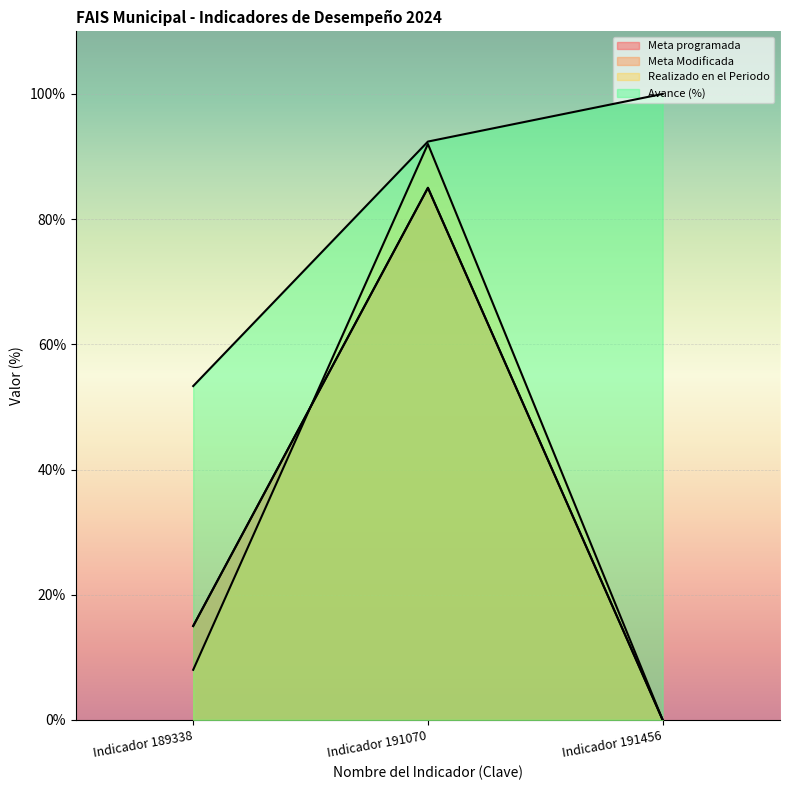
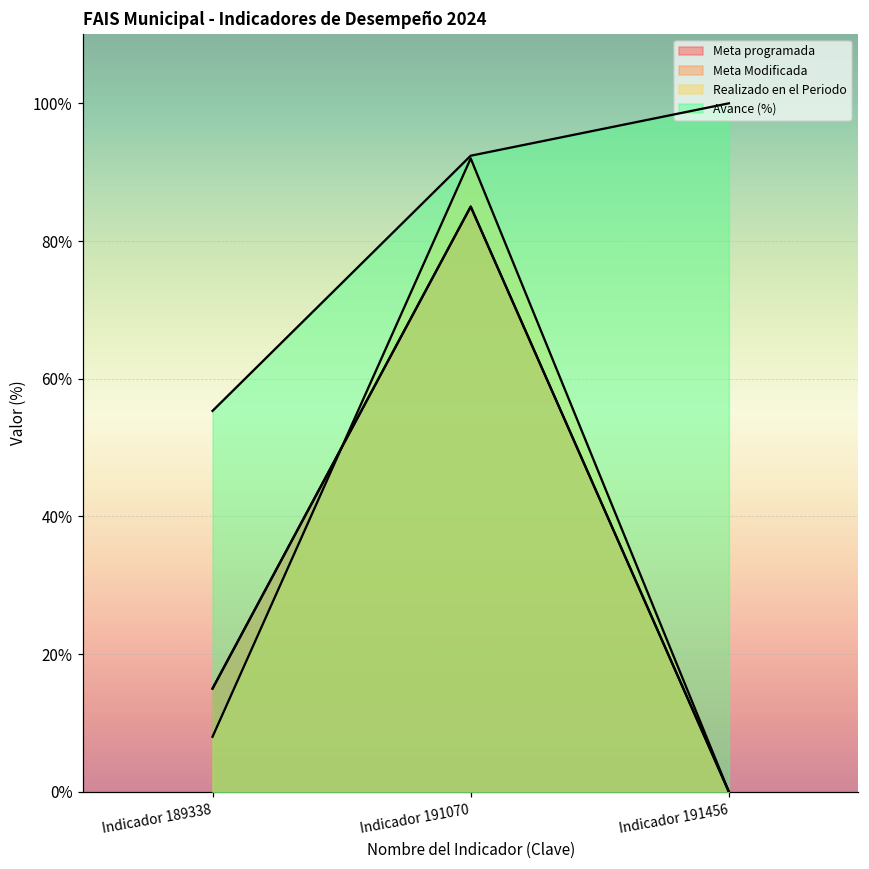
  {
    "Avance (%)": {
-     "Indicador 189338": "53%"
+     "Indicador 189338": "55%"
    }
  }
